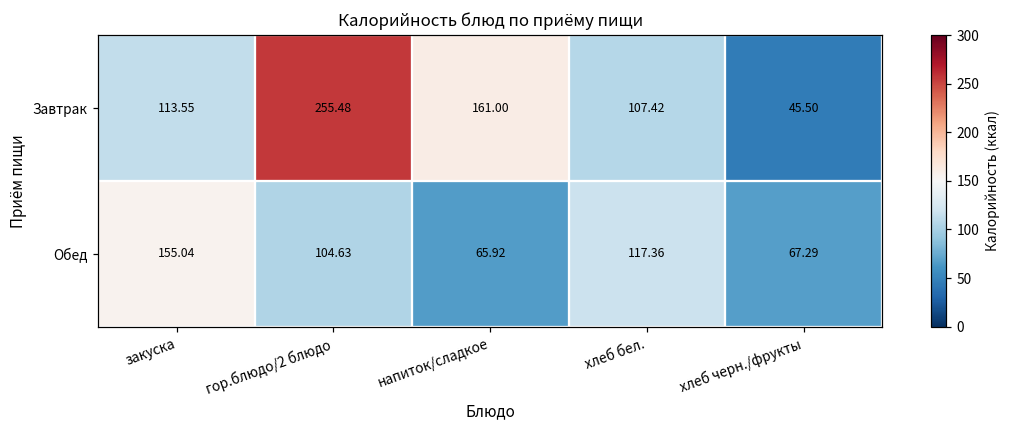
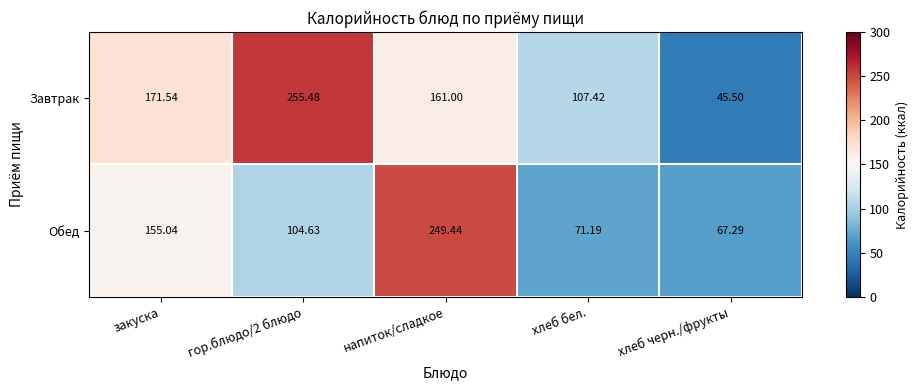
  {
    "Завтрак": {
-     "закуска": 113.55,
+     "закуска": 171.54,
      "гор.блюдо/2 блюдо": 255.48,
      "напиток/сладкое": 161.00,
      "хлеб бел.": 107.42,
      "хлеб черн./фрукты": 45.50
    },
    "Обед": {
      "закуска": 155.04,
      "гор.блюдо/2 блюдо": 104.63,
-     "напиток/сладкое": 65.92,
-     "хлеб бел.": 117.36,
+     "напиток/сладкое": 249.44,
+     "хлеб бел.": 71.19,
      "хлеб черн./фрукты": 67.29
    }
  }
